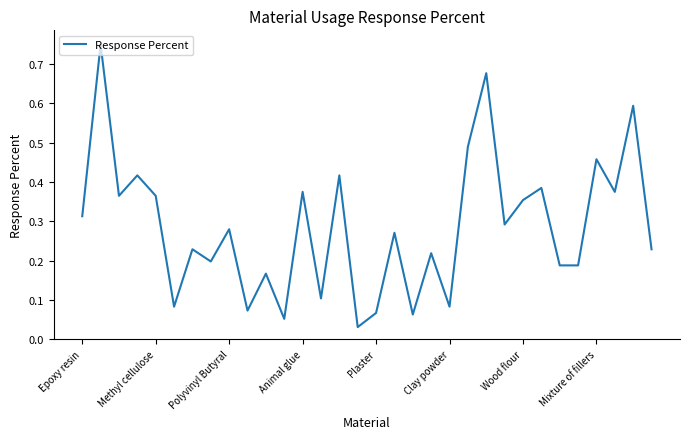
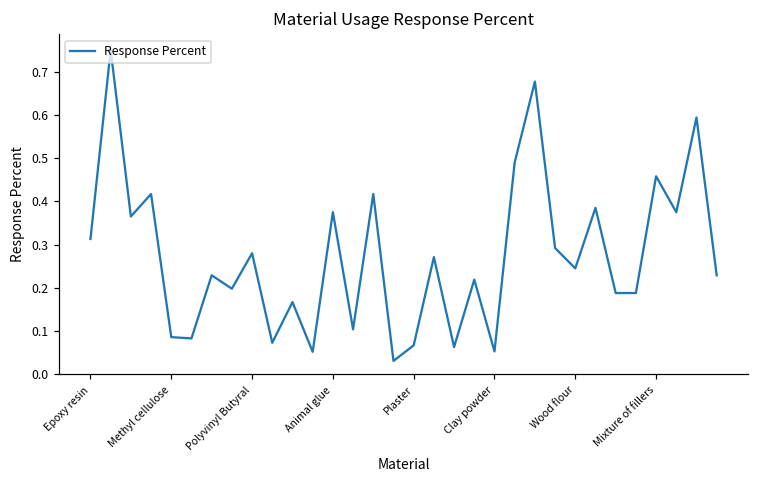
  {
    "Epoxy resin": 0.31,
-   "Methyl cellulose": 0.37,
+   "Methyl cellulose": 0.09,
    "Polyvinyl Butyral": 0.28,
    "Animal glue": 0.38,
    "Plaster": 0.07,
-   "Clay powder": 0.08,
-   "Wood flour": 0.35,
+   "Clay powder": 0.05,
+   "Wood flour": 0.25,
    "Mixture of fillers": 0.46
  }
